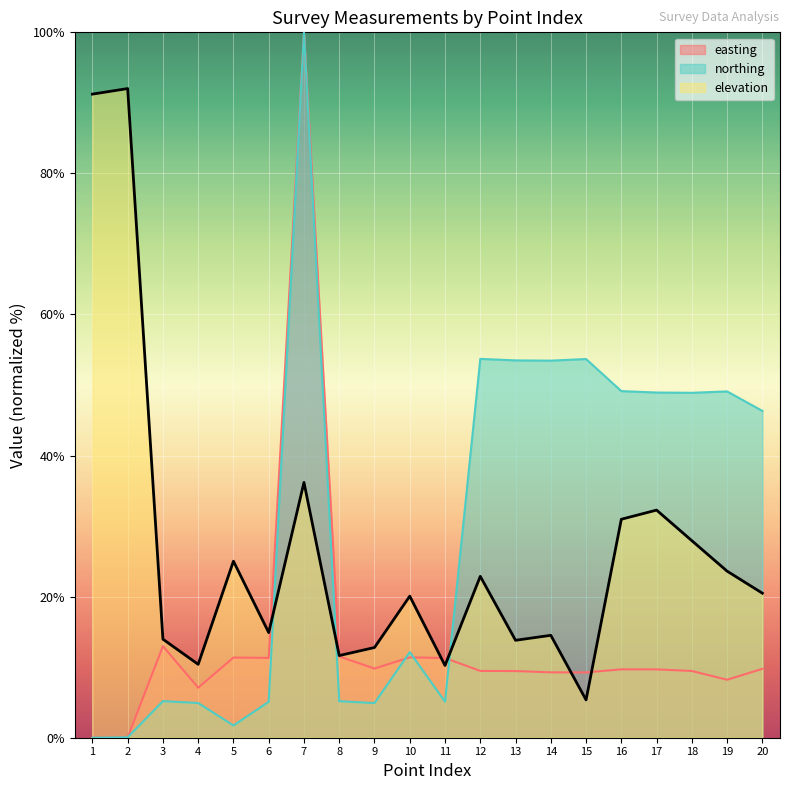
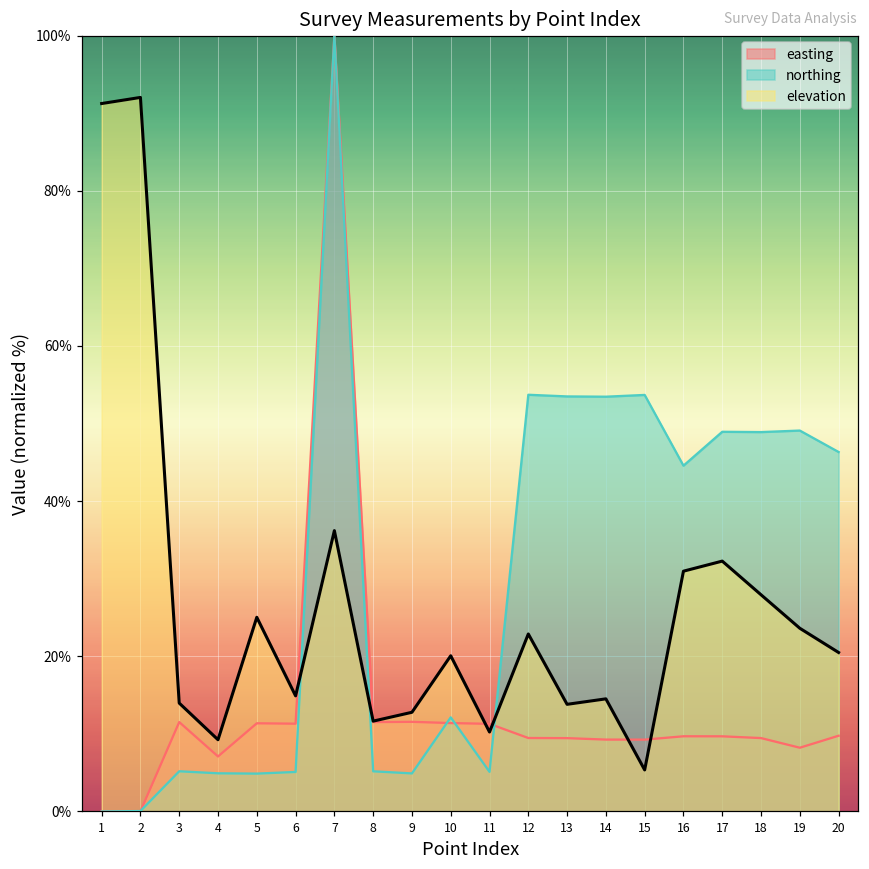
  {
    "easting": {
-     "3": "13%",
+     "3": "12%",
      "4": "7%",
      "5": "11%",
      "6": "11%",
-     "9": "10%",
+     "9": "12%",
      "10": "11%",
      "11": "11%",
      "12": "9%",
      "13": "9%",
      "14": "9%",
      "15": "9%",
      "16": "10%",
      "17": "10%",
      "18": "9%",
      "19": "8%",
      "20": "10%"
    },
    "northing": {
      "3": "5%",
      "4": "5%",
-     "5": "2%",
+     "5": "5%",
      "6": "5%",
      "8": "5%",
      "9": "5%",
      "10": "12%",
      "11": "5%",
      "12": "54%",
      "13": "53%",
      "14": "53%",
      "15": "54%",
-     "16": "49%",
+     "16": "45%",
      "17": "49%",
      "18": "49%",
      "19": "49%",
      "20": "46%"
    },
    "elevation": {
      "1": "91%",
      "2": "92%",
      "3": "14%",
-     "4": "10%",
+     "4": "9%",
      "5": "25%",
      "6": "15%",
      "7": "36%",
      "9": "13%",
      "10": "20%",
      "11": "10%",
      "12": "23%",
      "13": "14%",
      "14": "15%",
      "15": "5%",
      "16": "31%",
      "17": "32%",
      "18": "28%",
      "19": "24%",
      "20": "20%"
    }
  }
